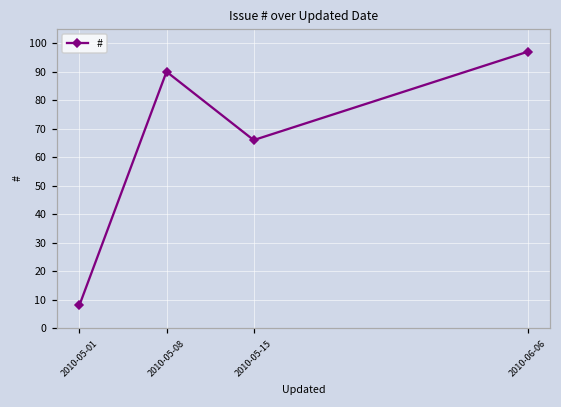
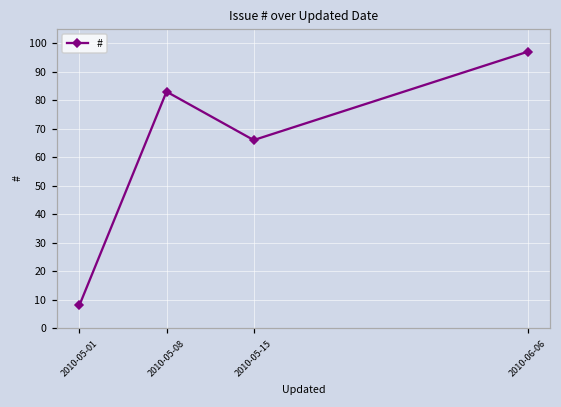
  {
    "2010-05-01": 8,
-   "2010-05-08": 90,
+   "2010-05-08": 83,
    "2010-05-15": 66,
    "2010-06-06": 97
  }
